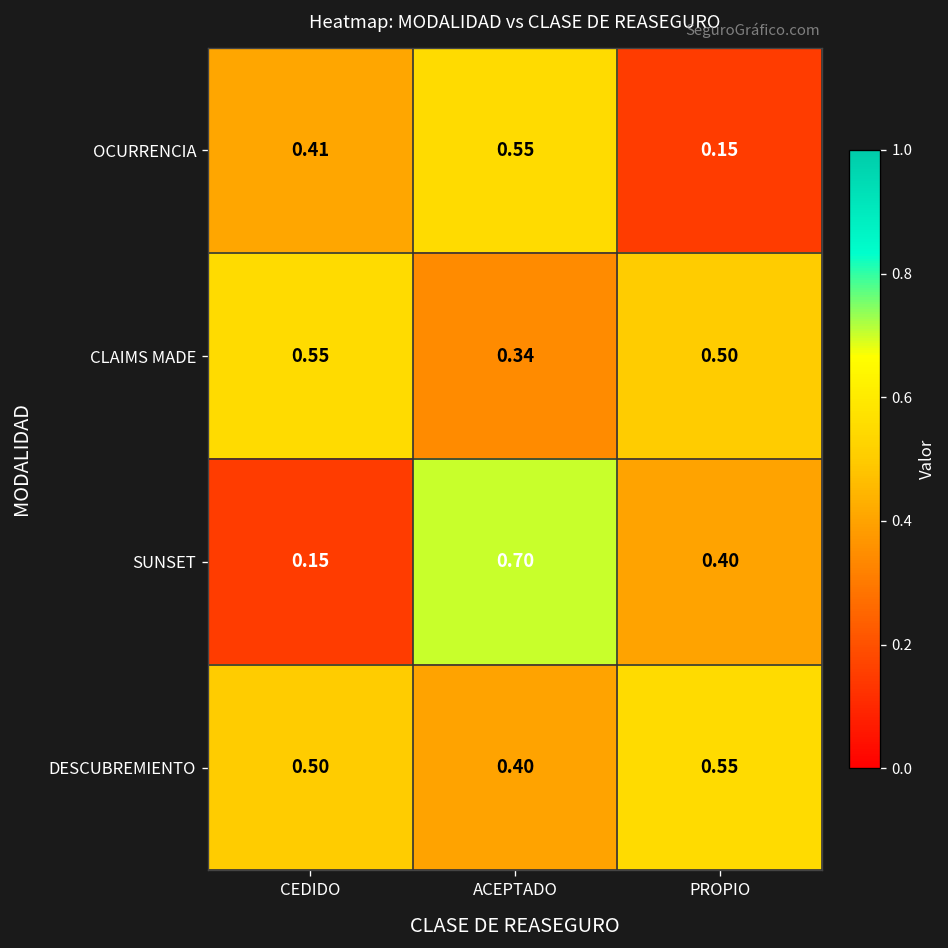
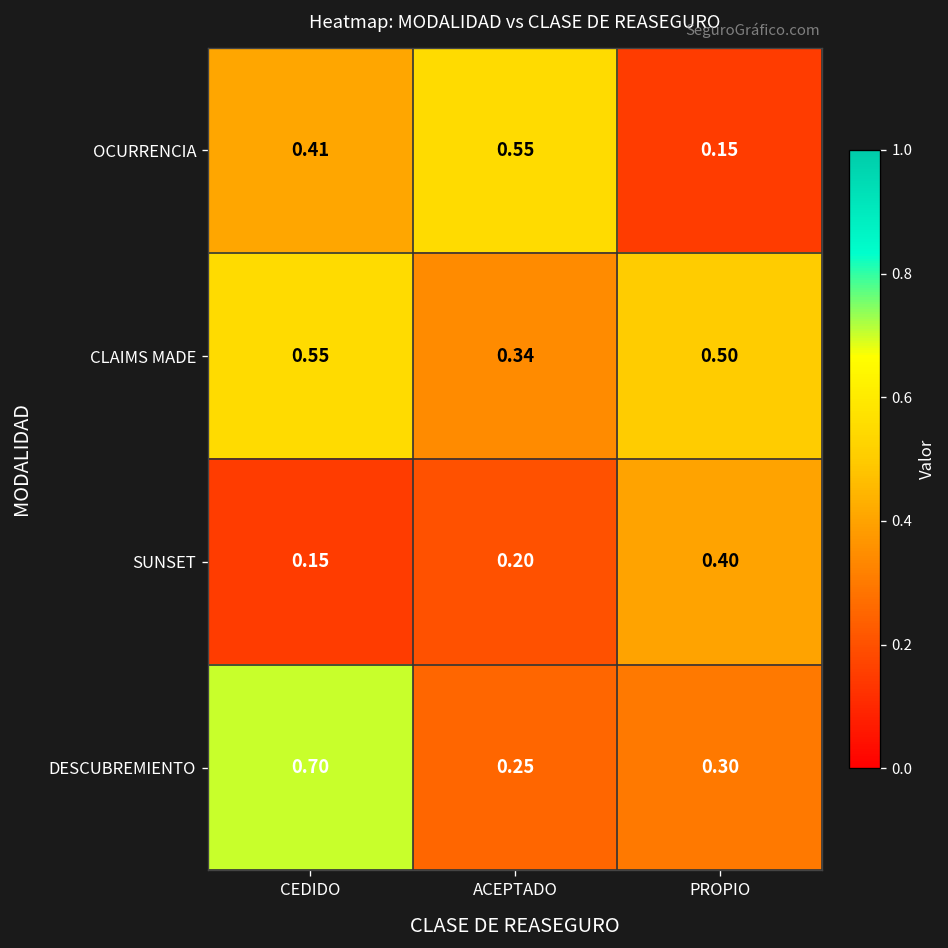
  {
    "OCURRENCIA": {
      "CEDIDO": 0.41,
      "ACEPTADO": 0.55,
      "PROPIO": 0.15
    },
    "CLAIMS MADE": {
      "CEDIDO": 0.55,
      "ACEPTADO": 0.34,
      "PROPIO": 0.50
    },
    "SUNSET": {
      "CEDIDO": 0.15,
-     "ACEPTADO": 0.70,
+     "ACEPTADO": 0.20,
      "PROPIO": 0.40
    },
    "DESCUBREMIENTO": {
-     "CEDIDO": 0.50,
-     "ACEPTADO": 0.40,
-     "PROPIO": 0.55
+     "CEDIDO": 0.70,
+     "ACEPTADO": 0.25,
+     "PROPIO": 0.30
    }
  }
